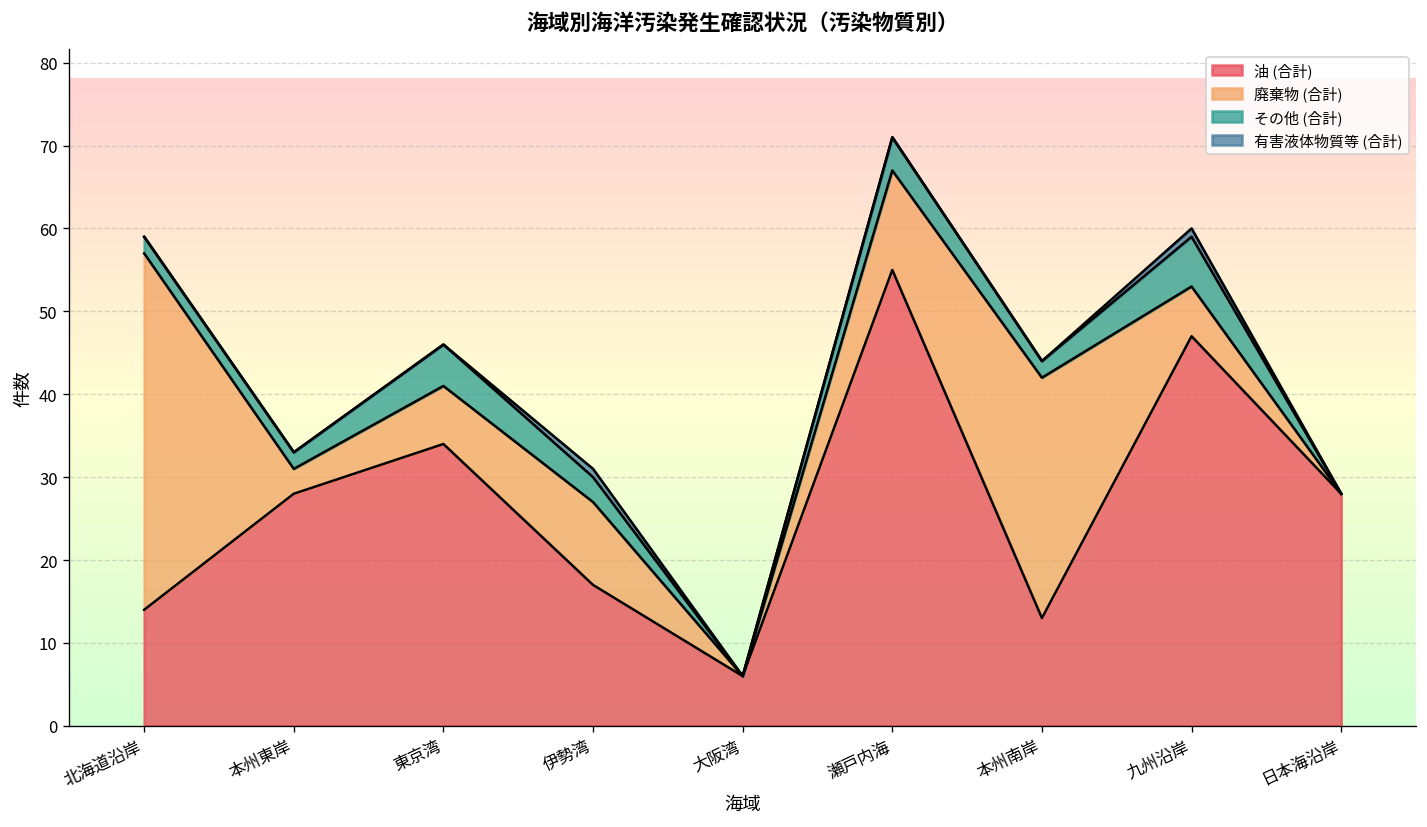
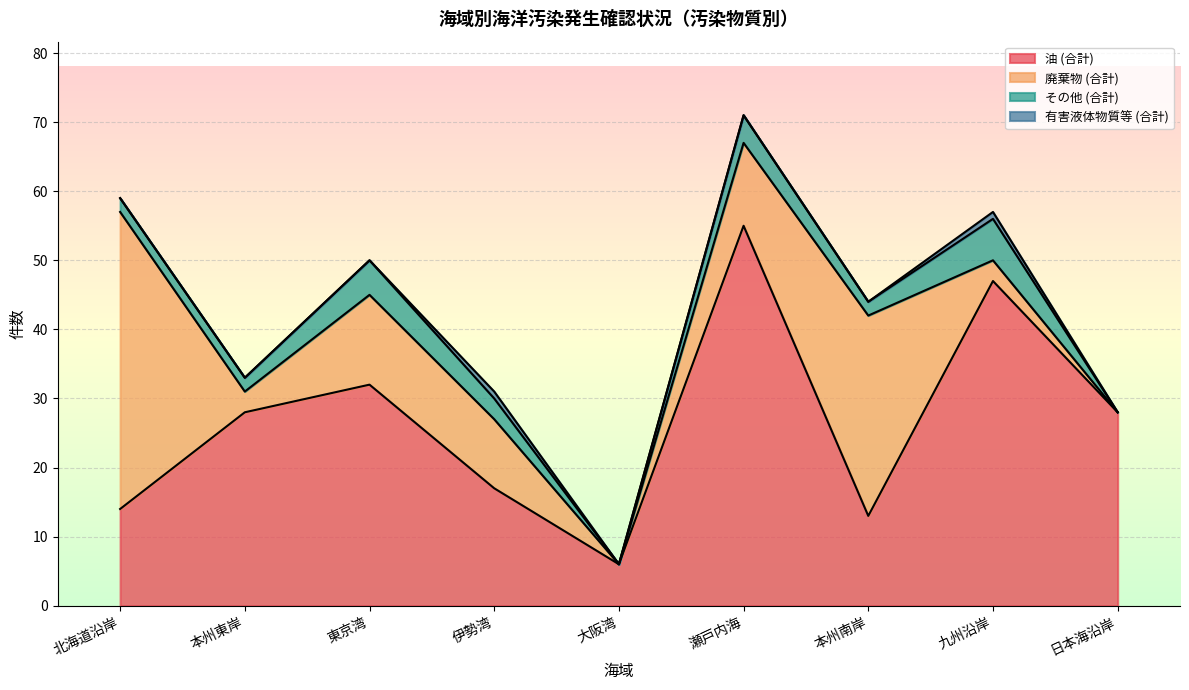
  {
    "油 (合計)": {
      "北海道沿岸": 14,
      "本州東岸": 28,
-     "東京湾": 34,
+     "東京湾": 32,
      "伊勢湾": 17,
      "瀬戸内海": 55,
      "本州南岸": 13,
      "九州沿岸": 47
    },
    "廃棄物 (合計)": {
      "北海道沿岸": 43,
      "本州東岸": 3,
-     "東京湾": 7,
+     "東京湾": 13,
      "伊勢湾": 10,
      "瀬戸内海": 12,
      "本州南岸": 29,
-     "九州沿岸": 6
+     "九州沿岸": 3
    }
  }
